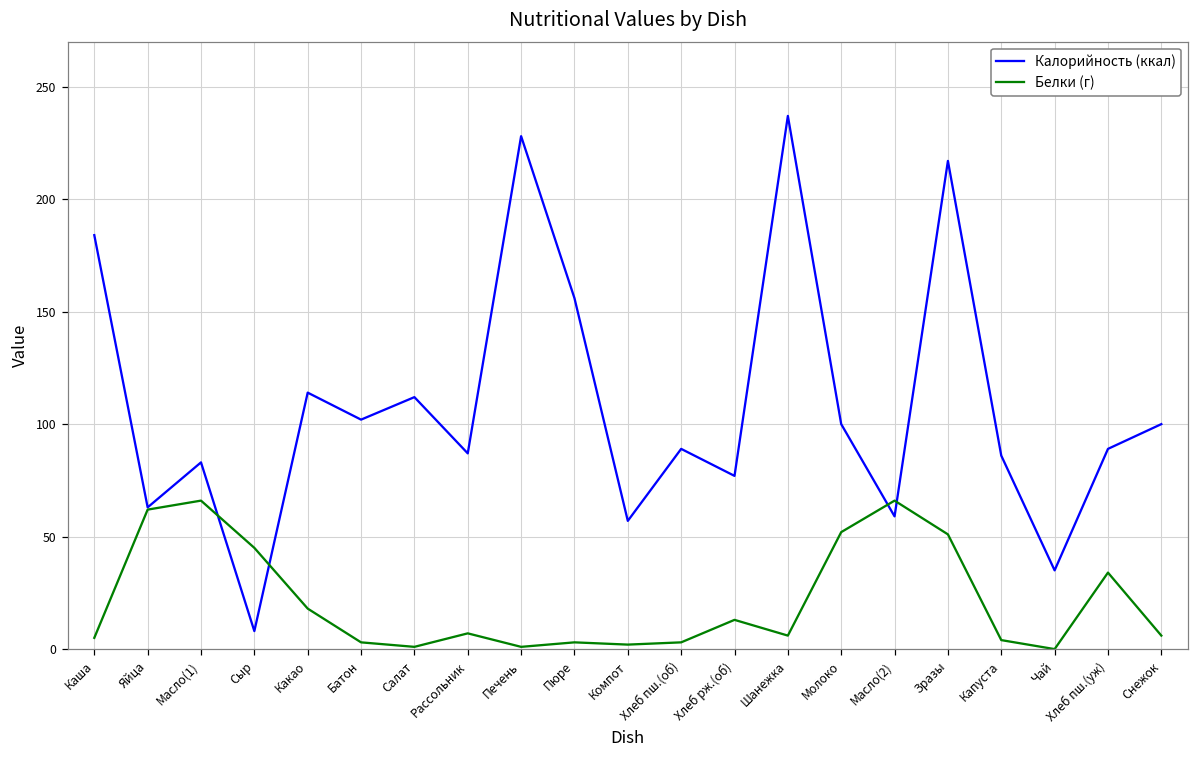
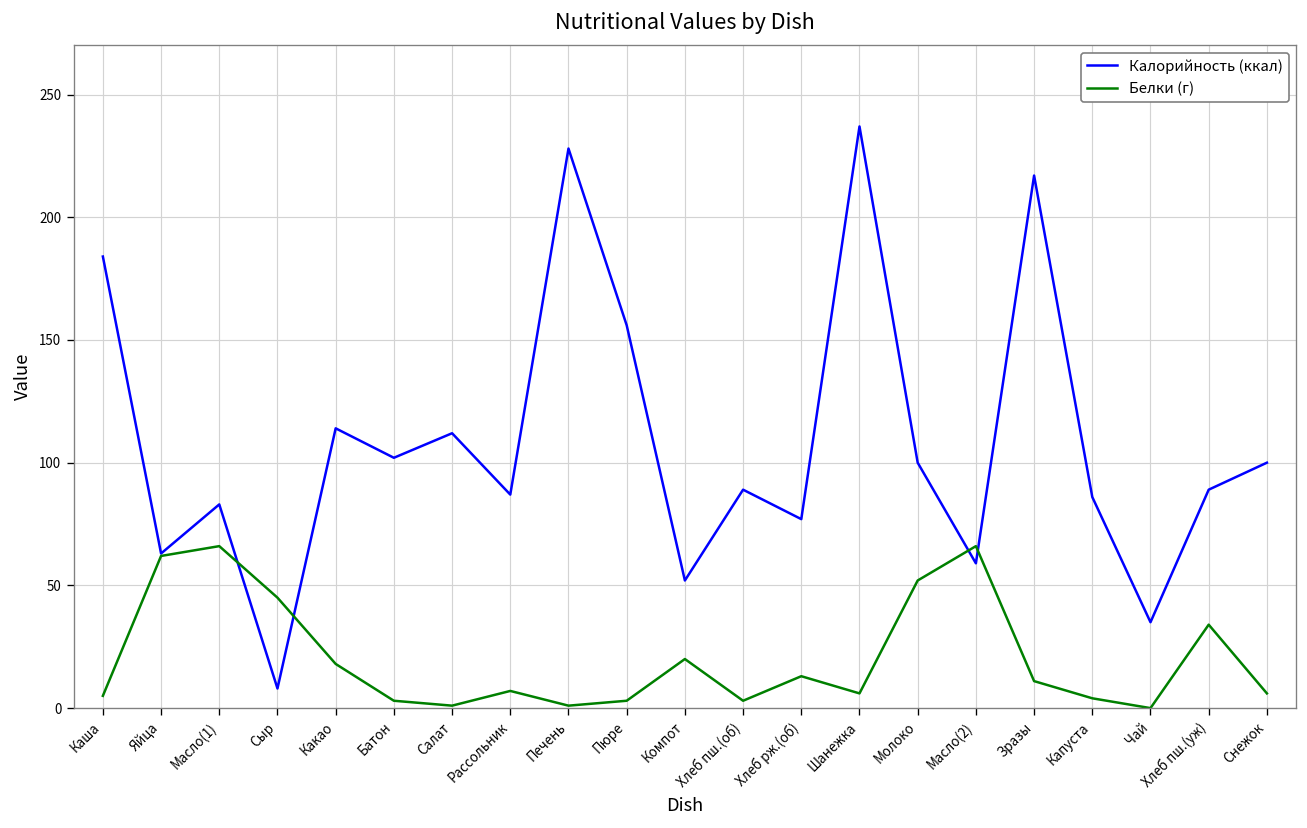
  {
    "Калорийность (ккал)": {
      "Каша": 184,
      "Масло(1)": 83,
      "Сыр": 8,
      "Какао": 114,
      "Батон": 102,
      "Салат": 112,
      "Рассольник": 87,
      "Печень": 228,
      "Пюре": 156,
-     "Компот": 57,
+     "Компот": 52,
      "Хлеб пш.(об)": 89,
      "Хлеб рж.(об)": 77,
      "Шанежка": 237,
      "Молоко": 100,
      "Масло(2)": 59,
      "Зразы": 217,
      "Капуста": 86,
      "Чай": 35,
      "Хлеб пш.(уж)": 89,
      "Снежок": 100
    },
    "Белки (г)": {
      "Каша": 5,
      "Масло(1)": 66,
      "Сыр": 45,
      "Какао": 18,
      "Батон": 3,
      "Салат": 1,
      "Рассольник": 7,
      "Печень": 1,
      "Пюре": 3,
-     "Компот": 2,
+     "Компот": 20,
      "Хлеб пш.(об)": 3,
      "Хлеб рж.(об)": 13,
      "Шанежка": 6,
      "Молоко": 52,
      "Масло(2)": 66,
-     "Зразы": 51,
+     "Зразы": 11,
      "Капуста": 4,
      "Чай": 0,
      "Хлеб пш.(уж)": 34,
      "Снежок": 6
    }
  }
